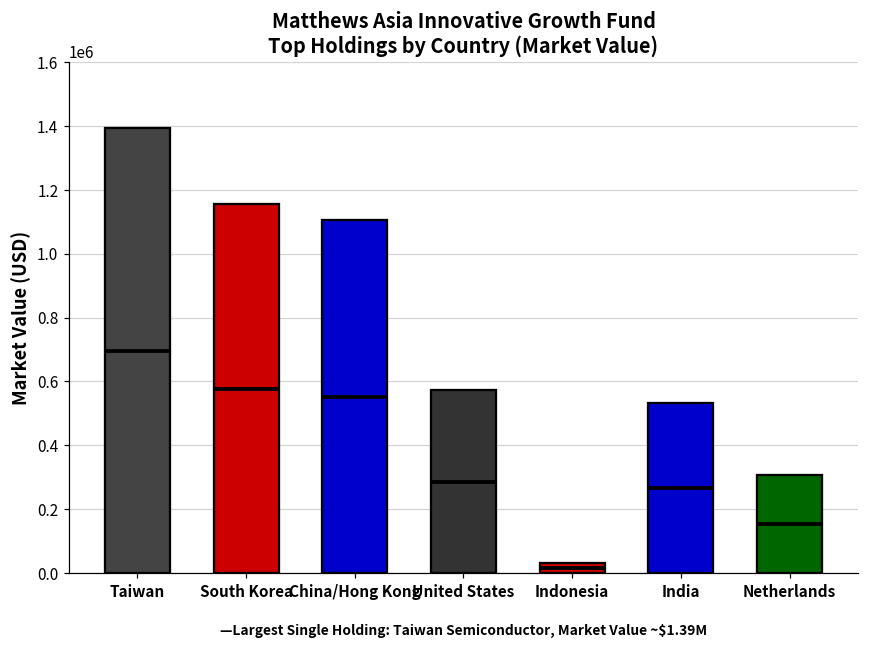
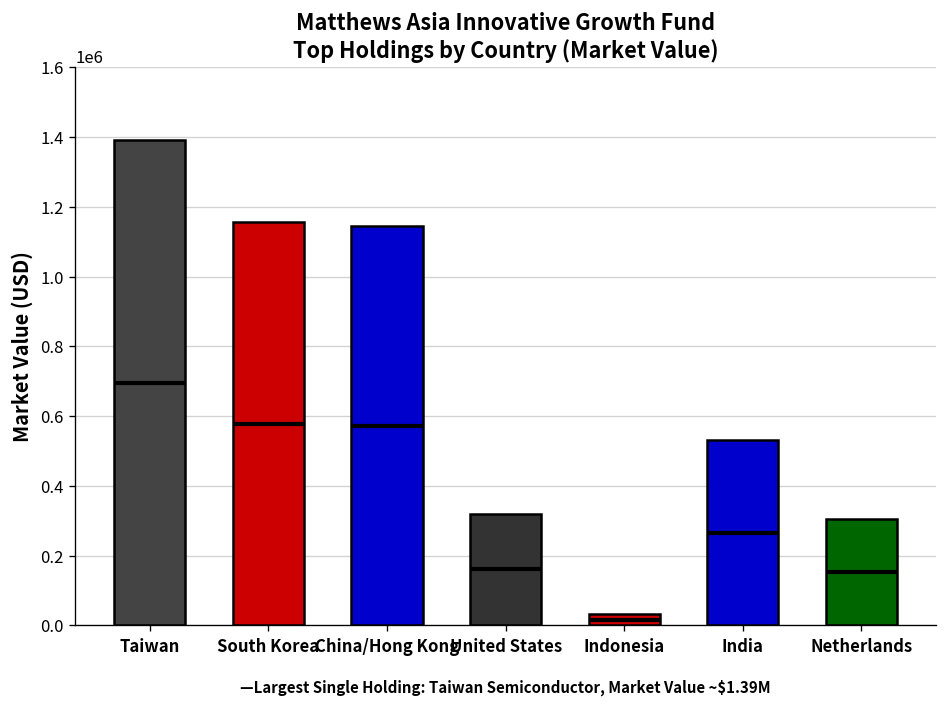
  {
    "Taiwan": 1390000,
    "South Korea": 1160000,
-   "China/Hong Kong": 1100000,
-   "United States": 570000,
+   "China/Hong Kong": 1150000,
+   "United States": 320000,
    "Indonesia": 30000,
    "India": 530000,
    "Netherlands": 310000
  }
